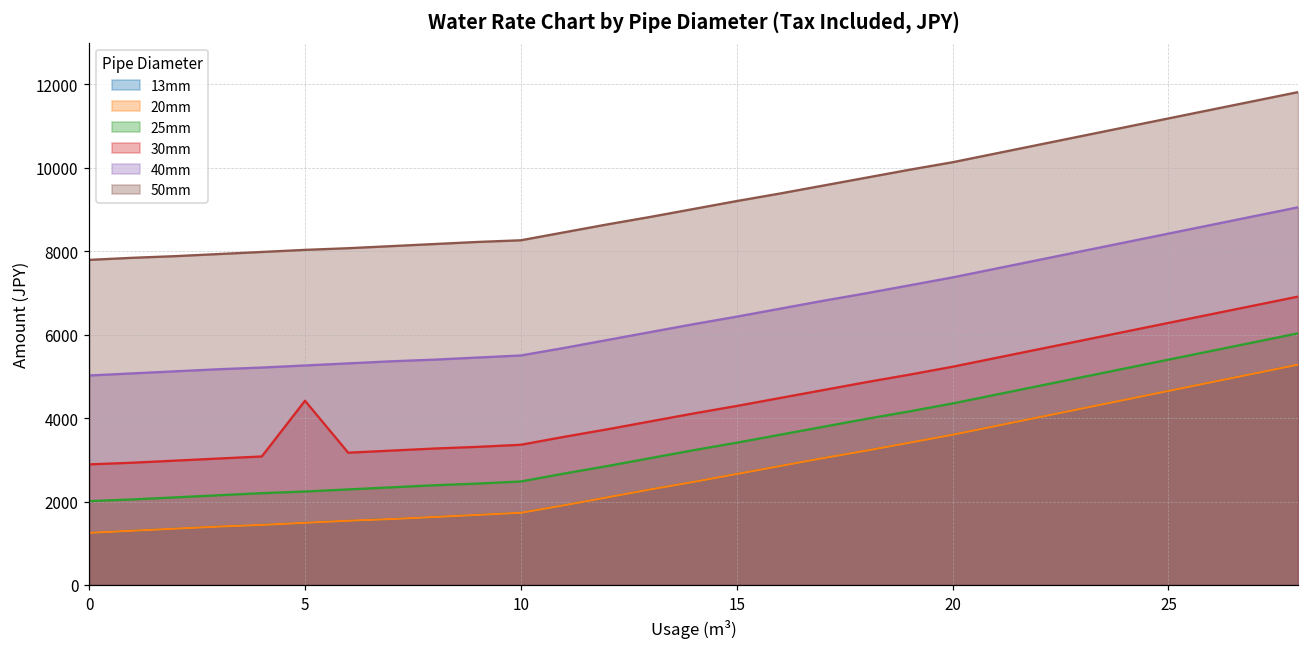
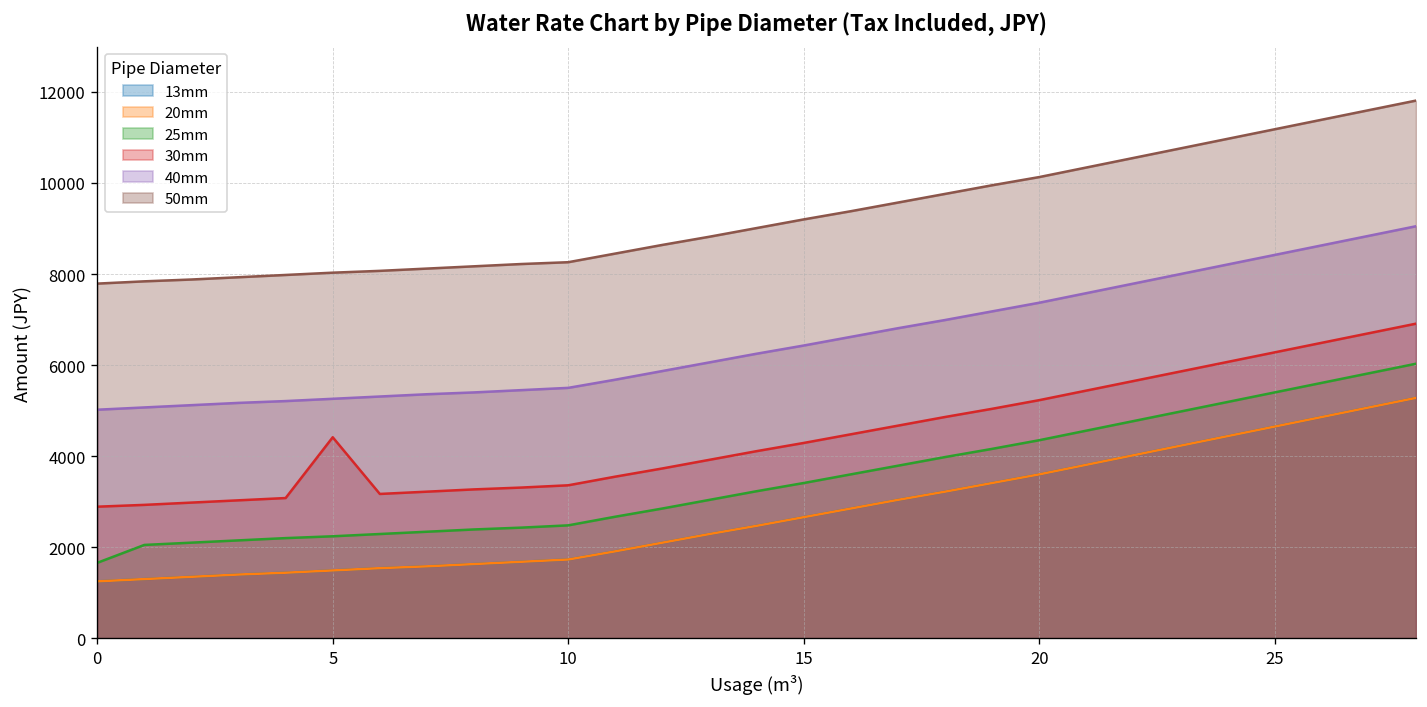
  {
    "25mm": {
-     "0": 2000,
+     "0": 1700,
      "5": 2200,
      "10": 2500,
      "15": 3400,
      "20": 4400,
      "25": 5400
    },
    "40mm": {
      "0": 5000,
      "5": 5300,
      "10": 5500,
      "15": 6400,
      "20": 7400,
      "25": 8400
    }
  }
